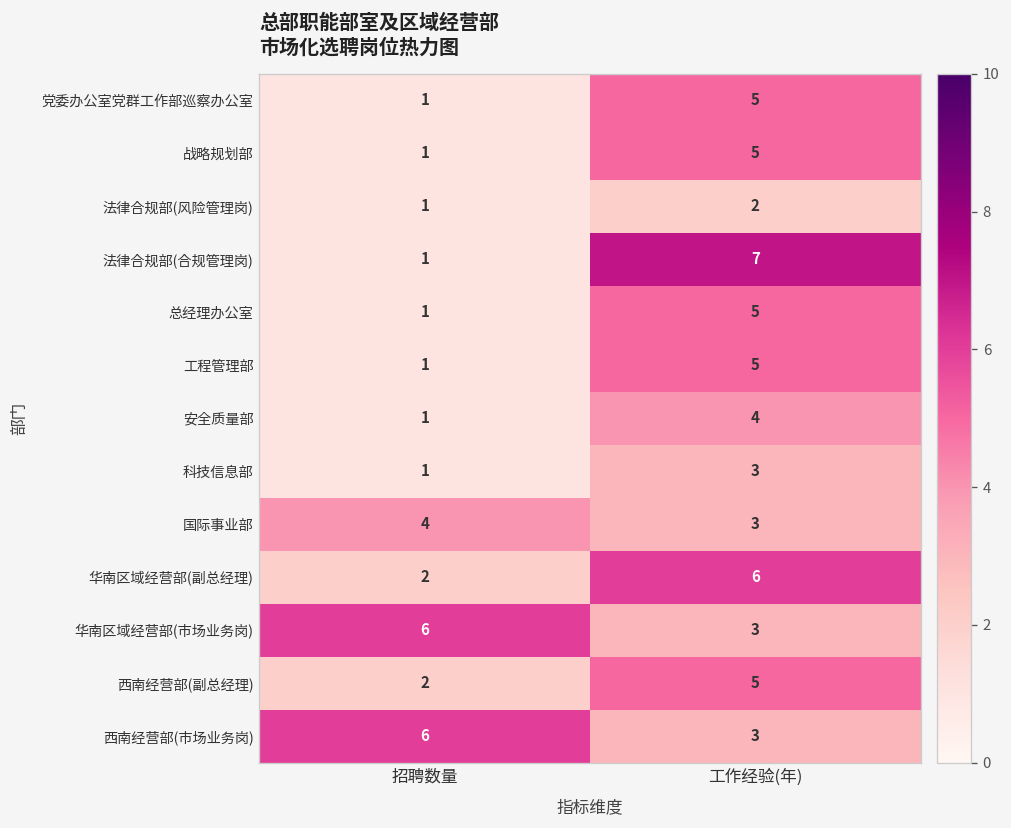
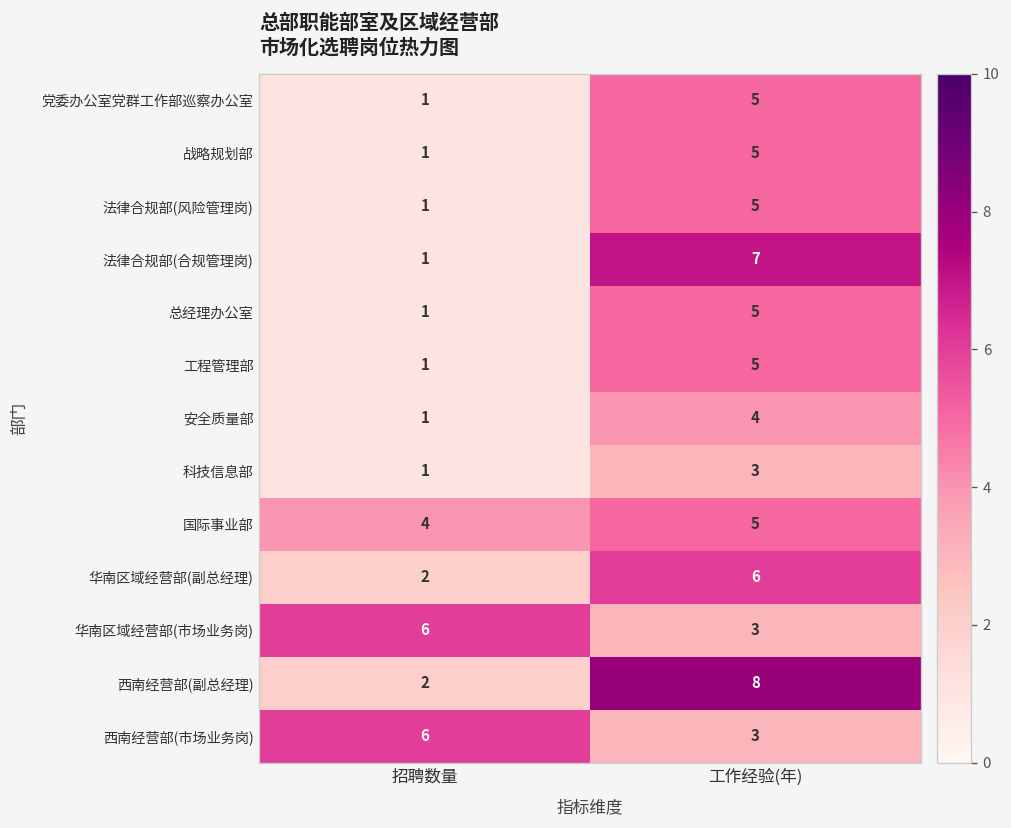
  {
    "党委办公室党群工作部巡察办公室": {
      "招聘数量": 1,
      "工作经验(年)": 5
    },
    "战略规划部": {
      "招聘数量": 1,
      "工作经验(年)": 5
    },
    "法律合规部(风险管理岗)": {
      "招聘数量": 1,
-     "工作经验(年)": 2
+     "工作经验(年)": 5
    },
    "法律合规部(合规管理岗)": {
      "招聘数量": 1,
      "工作经验(年)": 7
    },
    "总经理办公室": {
      "招聘数量": 1,
      "工作经验(年)": 5
    },
    "工程管理部": {
      "招聘数量": 1,
      "工作经验(年)": 5
    },
    "安全质量部": {
      "招聘数量": 1,
      "工作经验(年)": 4
    },
    "科技信息部": {
      "招聘数量": 1,
      "工作经验(年)": 3
    },
    "国际事业部": {
      "招聘数量": 4,
-     "工作经验(年)": 3
+     "工作经验(年)": 5
    },
    "华南区域经营部(副总经理)": {
      "招聘数量": 2,
      "工作经验(年)": 6
    },
    "华南区域经营部(市场业务岗)": {
      "招聘数量": 6,
      "工作经验(年)": 3
    },
    "西南经营部(副总经理)": {
      "招聘数量": 2,
-     "工作经验(年)": 5
+     "工作经验(年)": 8
    },
    "西南经营部(市场业务岗)": {
      "招聘数量": 6,
      "工作经验(年)": 3
    }
  }
